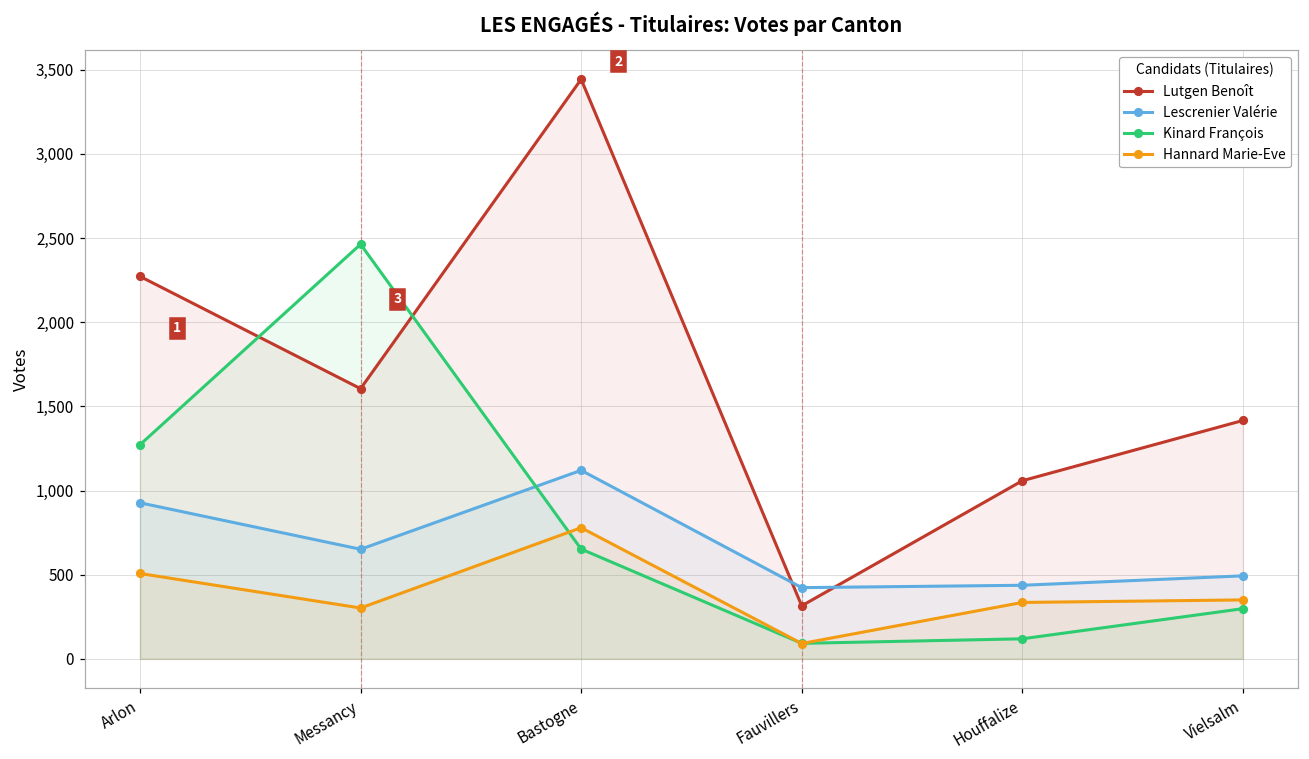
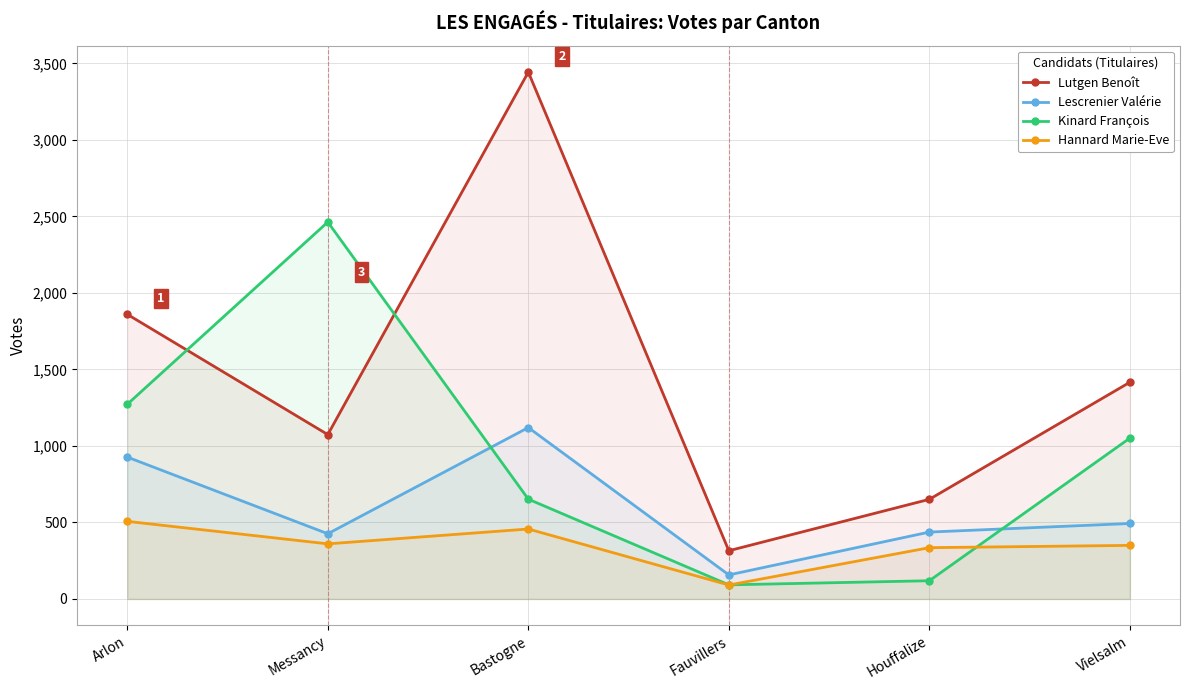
  {
    "Lutgen Benoît": {
-     "Arlon": "2,270",
-     "Messancy": "1,610",
+     "Arlon": "1,860",
+     "Messancy": "1,070",
      "Bastogne": "3,440",
      "Fauvillers": "320",
-     "Houffalize": "1,060",
+     "Houffalize": "650",
      "Vielsalm": "1,420"
    },
    "Lescrenier Valérie": {
      "Arlon": "930",
-     "Messancy": "650",
+     "Messancy": "430",
      "Bastogne": "1,120",
-     "Fauvillers": "420",
+     "Fauvillers": "160",
      "Houffalize": "440",
      "Vielsalm": "490"
    },
    "Kinard François": {
      "Arlon": "1,270",
      "Messancy": "2,460",
      "Bastogne": "650",
      "Houffalize": "120",
-     "Vielsalm": "300"
+     "Vielsalm": "1,050"
    },
    "Hannard Marie-Eve": {
      "Arlon": "510",
-     "Messancy": "300",
-     "Bastogne": "780",
+     "Messancy": "360",
+     "Bastogne": "460",
      "Houffalize": "340",
      "Vielsalm": "350"
    }
  }
